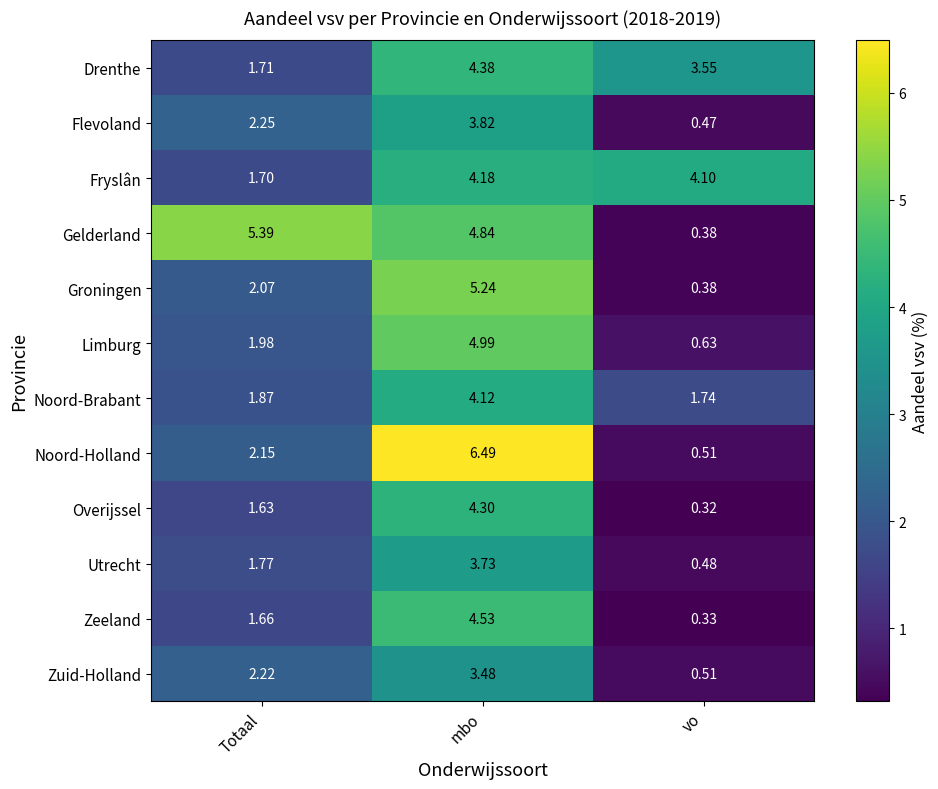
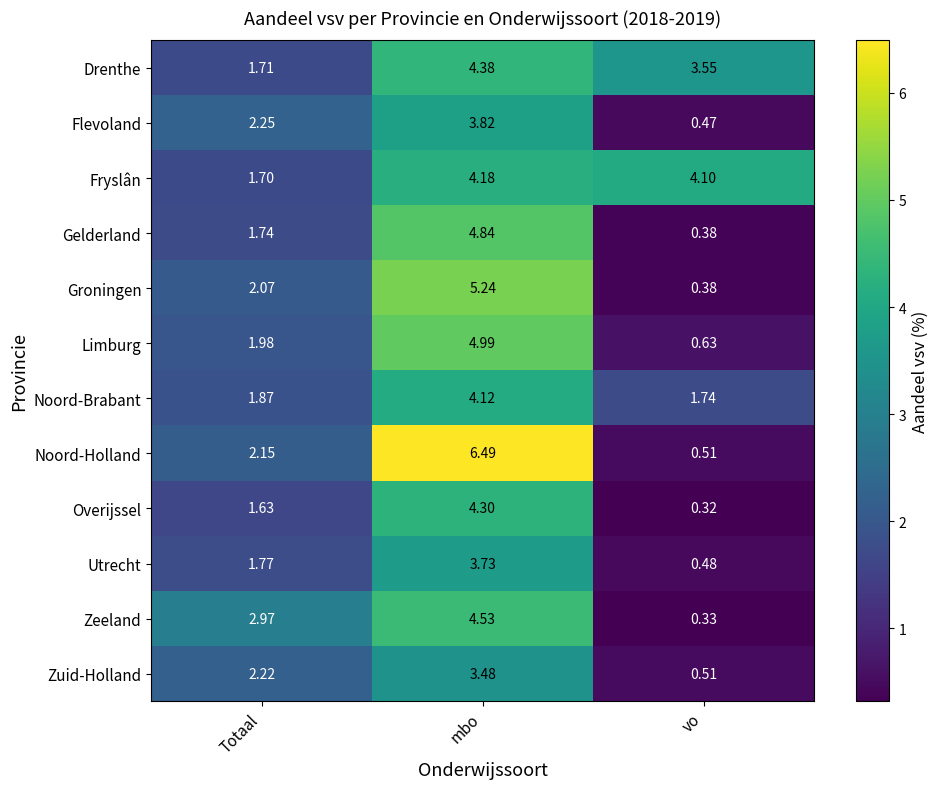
  {
    "Drenthe": {
      "Totaal": 1.71,
      "mbo": 4.38,
      "vo": 3.55
    },
    "Flevoland": {
      "Totaal": 2.25,
      "mbo": 3.82,
      "vo": 0.47
    },
    "Fryslân": {
      "Totaal": 1.70,
      "mbo": 4.18,
      "vo": 4.10
    },
    "Gelderland": {
-     "Totaal": 5.39,
+     "Totaal": 1.74,
      "mbo": 4.84,
      "vo": 0.38
    },
    "Groningen": {
      "Totaal": 2.07,
      "mbo": 5.24,
      "vo": 0.38
    },
    "Limburg": {
      "Totaal": 1.98,
      "mbo": 4.99,
      "vo": 0.63
    },
    "Noord-Brabant": {
      "Totaal": 1.87,
      "mbo": 4.12,
      "vo": 1.74
    },
    "Noord-Holland": {
      "Totaal": 2.15,
      "mbo": 6.49,
      "vo": 0.51
    },
    "Overijssel": {
      "Totaal": 1.63,
      "mbo": 4.30,
      "vo": 0.32
    },
    "Utrecht": {
      "Totaal": 1.77,
      "mbo": 3.73,
      "vo": 0.48
    },
    "Zeeland": {
-     "Totaal": 1.66,
+     "Totaal": 2.97,
      "mbo": 4.53,
      "vo": 0.33
    },
    "Zuid-Holland": {
      "Totaal": 2.22,
      "mbo": 3.48,
      "vo": 0.51
    }
  }
